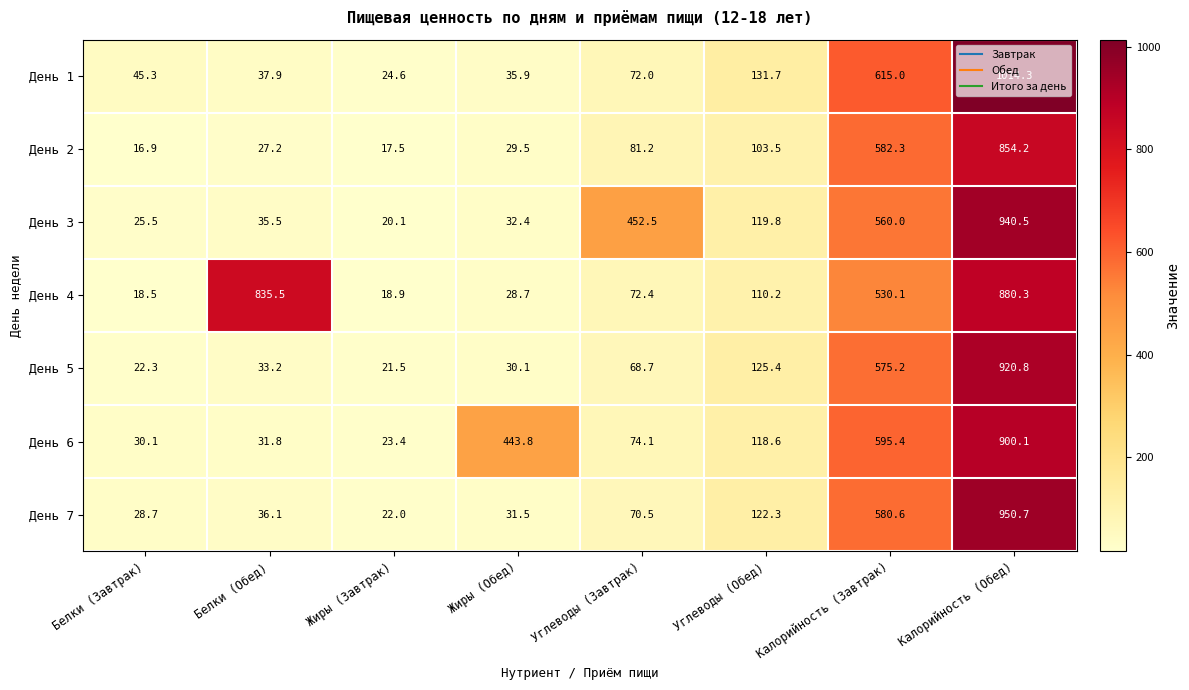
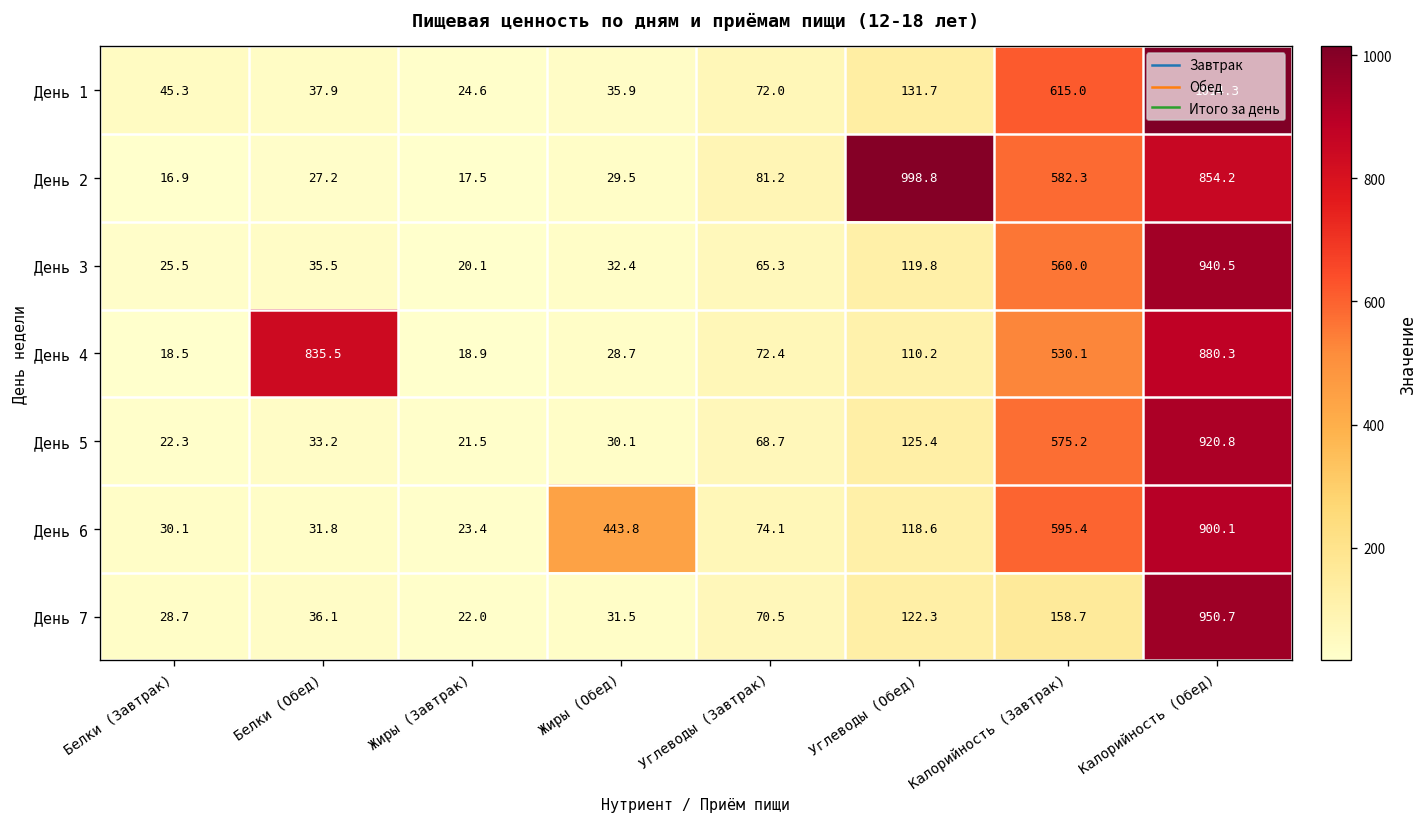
  {
    "День 1": {
      "Белки (Завтрак)": 45.3,
      "Белки (Обед)": 37.9,
      "Жиры (Завтрак)": 24.6,
      "Жиры (Обед)": 35.9,
      "Углеводы (Завтрак)": 72.0,
      "Углеводы (Обед)": 131.7,
      "Калорийность (Завтрак)": 615.0
    },
    "День 2": {
      "Белки (Завтрак)": 16.9,
      "Белки (Обед)": 27.2,
      "Жиры (Завтрак)": 17.5,
      "Жиры (Обед)": 29.5,
      "Углеводы (Завтрак)": 81.2,
-     "Углеводы (Обед)": 103.5,
+     "Углеводы (Обед)": 998.8,
      "Калорийность (Завтрак)": 582.3,
      "Калорийность (Обед)": 854.2
    },
    "День 3": {
      "Белки (Завтрак)": 25.5,
      "Белки (Обед)": 35.5,
      "Жиры (Завтрак)": 20.1,
      "Жиры (Обед)": 32.4,
-     "Углеводы (Завтрак)": 452.5,
+     "Углеводы (Завтрак)": 65.3,
      "Углеводы (Обед)": 119.8,
      "Калорийность (Завтрак)": 560.0,
      "Калорийность (Обед)": 940.5
    },
    "День 4": {
      "Белки (Завтрак)": 18.5,
      "Белки (Обед)": 835.5,
      "Жиры (Завтрак)": 18.9,
      "Жиры (Обед)": 28.7,
      "Углеводы (Завтрак)": 72.4,
      "Углеводы (Обед)": 110.2,
      "Калорийность (Завтрак)": 530.1,
      "Калорийность (Обед)": 880.3
    },
    "День 5": {
      "Белки (Завтрак)": 22.3,
      "Белки (Обед)": 33.2,
      "Жиры (Завтрак)": 21.5,
      "Жиры (Обед)": 30.1,
      "Углеводы (Завтрак)": 68.7,
      "Углеводы (Обед)": 125.4,
      "Калорийность (Завтрак)": 575.2,
      "Калорийность (Обед)": 920.8
    },
    "День 6": {
      "Белки (Завтрак)": 30.1,
      "Белки (Обед)": 31.8,
      "Жиры (Завтрак)": 23.4,
      "Жиры (Обед)": 443.8,
      "Углеводы (Завтрак)": 74.1,
      "Углеводы (Обед)": 118.6,
      "Калорийность (Завтрак)": 595.4,
      "Калорийность (Обед)": 900.1
    },
    "День 7": {
      "Белки (Завтрак)": 28.7,
      "Белки (Обед)": 36.1,
      "Жиры (Завтрак)": 22.0,
      "Жиры (Обед)": 31.5,
      "Углеводы (Завтрак)": 70.5,
      "Углеводы (Обед)": 122.3,
-     "Калорийность (Завтрак)": 580.6,
+     "Калорийность (Завтрак)": 158.7,
      "Калорийность (Обед)": 950.7
    }
  }
